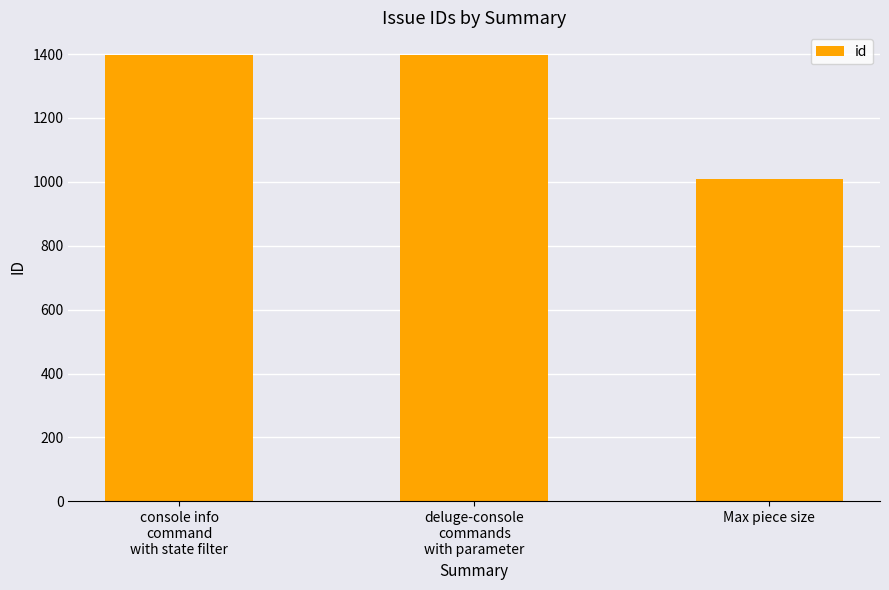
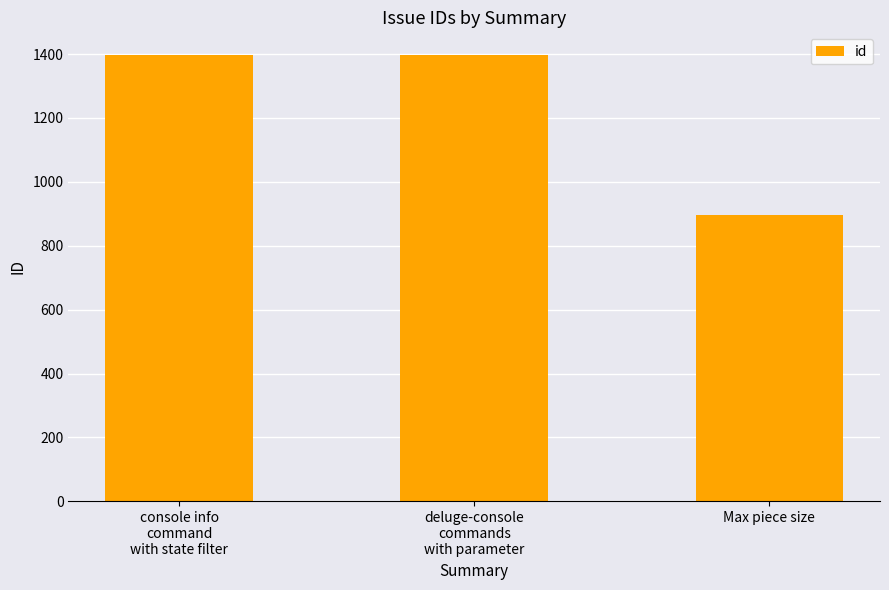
  {
    "console info command with state filter": 1400,
    "deluge-console commands with parameter": 1400,
-   "Max piece size": 1010
+   "Max piece size": 900
  }
